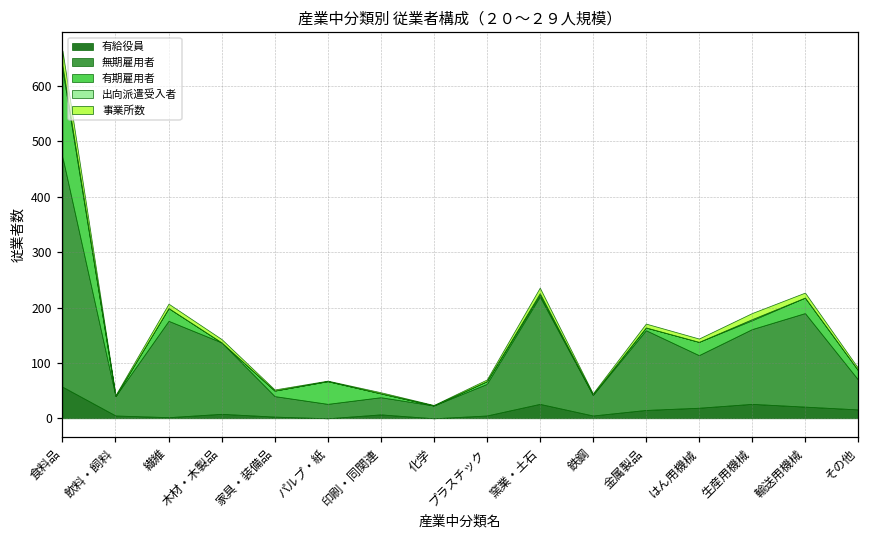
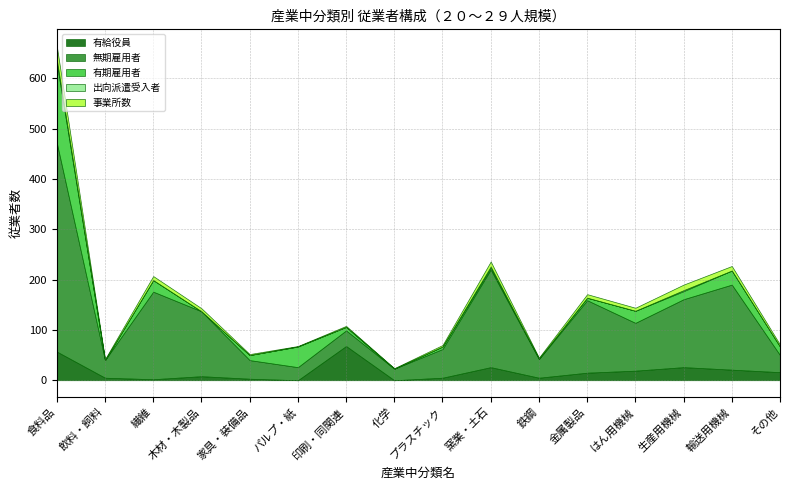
  {
    "有給役員": {
      "食料品": 60,
      "飲料・飼料": 10,
      "木材・木製品": 10,
      "パルプ・紙": 0,
-     "印刷・同関連": 10,
+     "印刷・同関連": 70,
      "化学": 0,
      "プラスチック": 10,
      "窯業・土石": 30,
      "鉄鋼": 10,
      "金属製品": 20,
      "はん用機械": 20,
      "生産用機械": 30,
      "輸送用機械": 20,
      "その他": 20
    },
    "無期雇用者": {
      "食料品": 420,
      "繊維": 170,
      "家具・装備品": 40,
      "パルプ・紙": 30,
      "印刷・同関連": 30,
      "はん用機械": 100,
      "生産用機械": 140,
      "輸送用機械": 170,
-     "その他": 50
+     "その他": 30
    },
    "有期雇用者": {
      "食料品": 160
    },
    "出向派遣受入者": {
      "食料品": 10
    },
    "事業所数": {
      "食料品": 30,
      "繊維": 10,
      "木材・木製品": 10,
      "窯業・土石": 10,
      "金属製品": 10,
      "はん用機械": 10,
      "生産用機械": 10,
      "輸送用機械": 10
    }
  }
